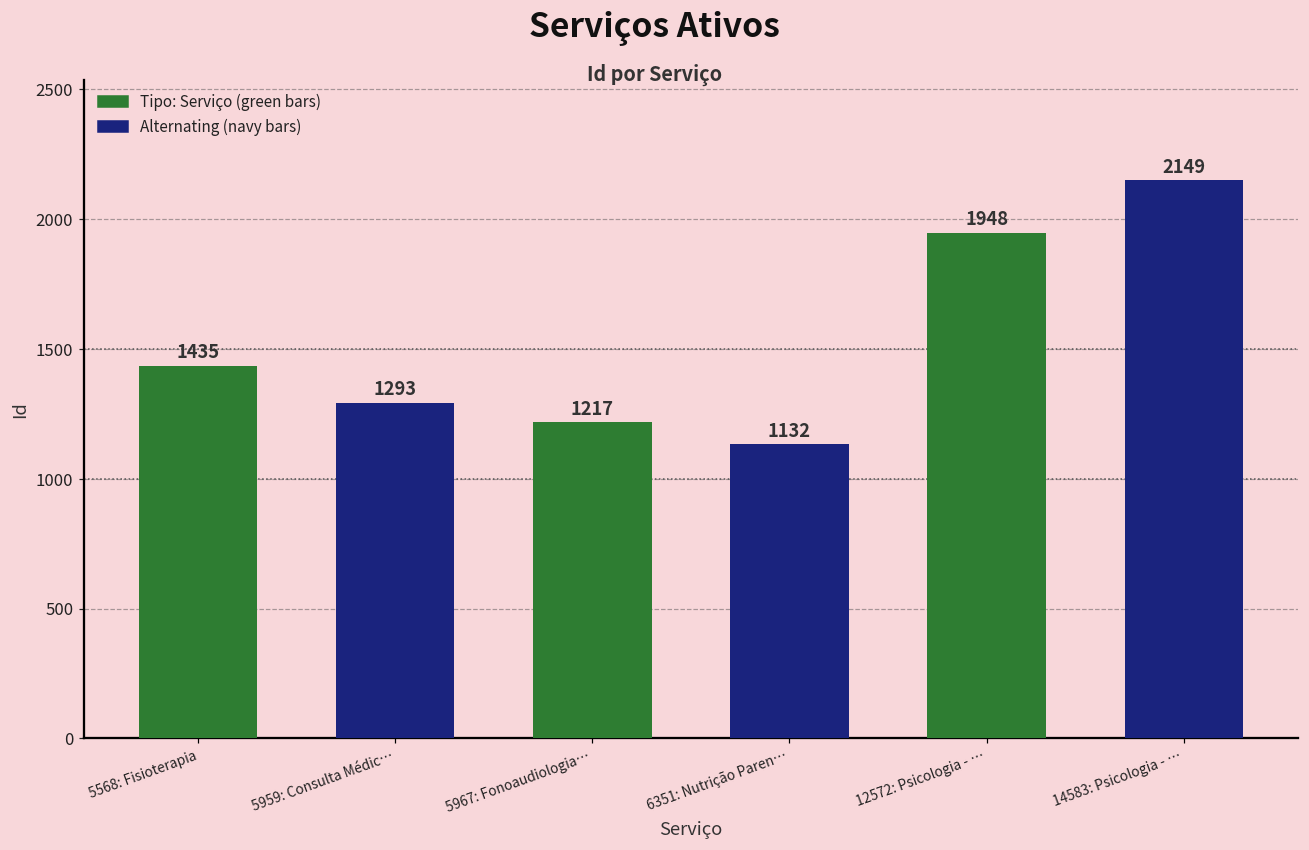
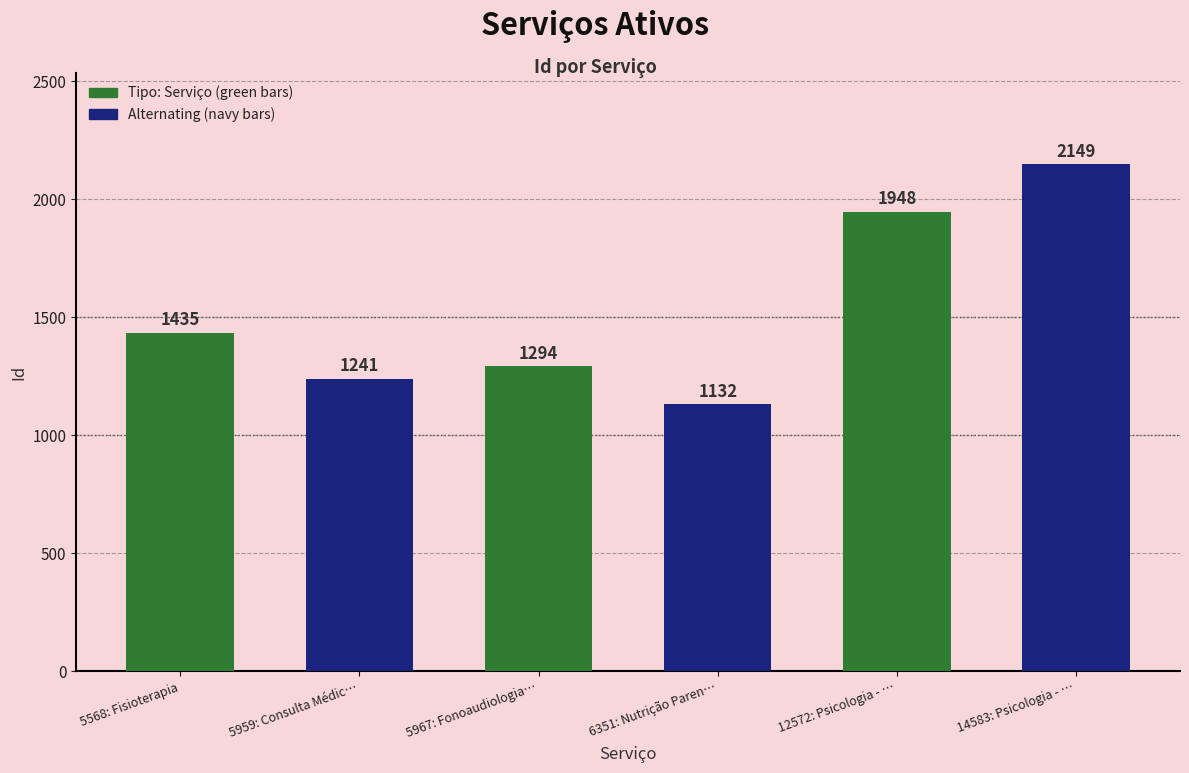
  {
    "5568: Fisioterapia": 1435,
-   "5959: Consulta Médic…": 1293,
-   "5967: Fonoaudiologia…": 1217,
+   "5959: Consulta Médic…": 1241,
+   "5967: Fonoaudiologia…": 1294,
    "6351: Nutrição Paren…": 1132,
    "12572: Psicologia - …": 1948,
    "14583: Psicologia - …": 2149
  }
